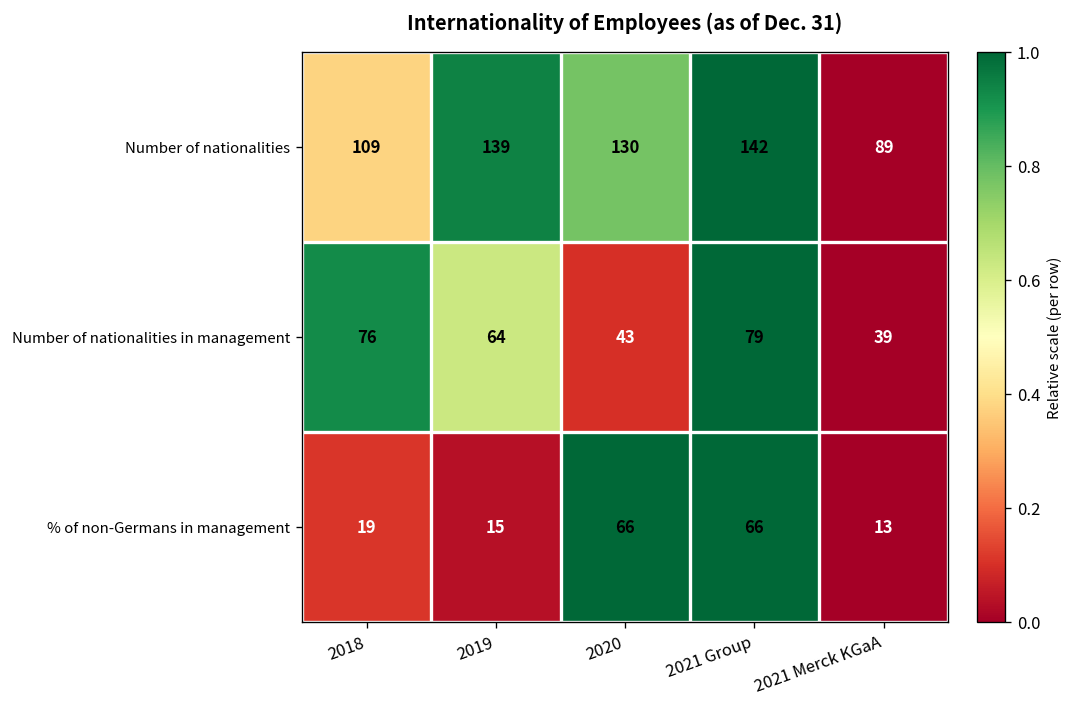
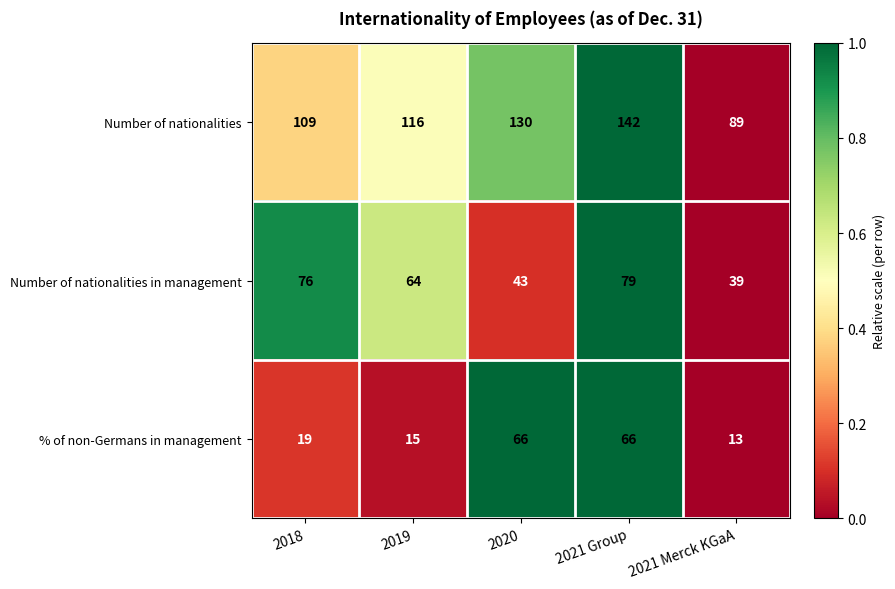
  {
    "Number of nationalities": {
      "2018": 109,
-     "2019": 139,
+     "2019": 116,
      "2020": 130,
      "2021 Group": 142,
      "2021 Merck KGaA": 89
    },
    "Number of nationalities in management": {
      "2018": 76,
      "2019": 64,
      "2020": 43,
      "2021 Group": 79,
      "2021 Merck KGaA": 39
    },
    "% of non-Germans in management": {
      "2018": 19,
      "2019": 15,
      "2020": 66,
      "2021 Group": 66,
      "2021 Merck KGaA": 13
    }
  }
